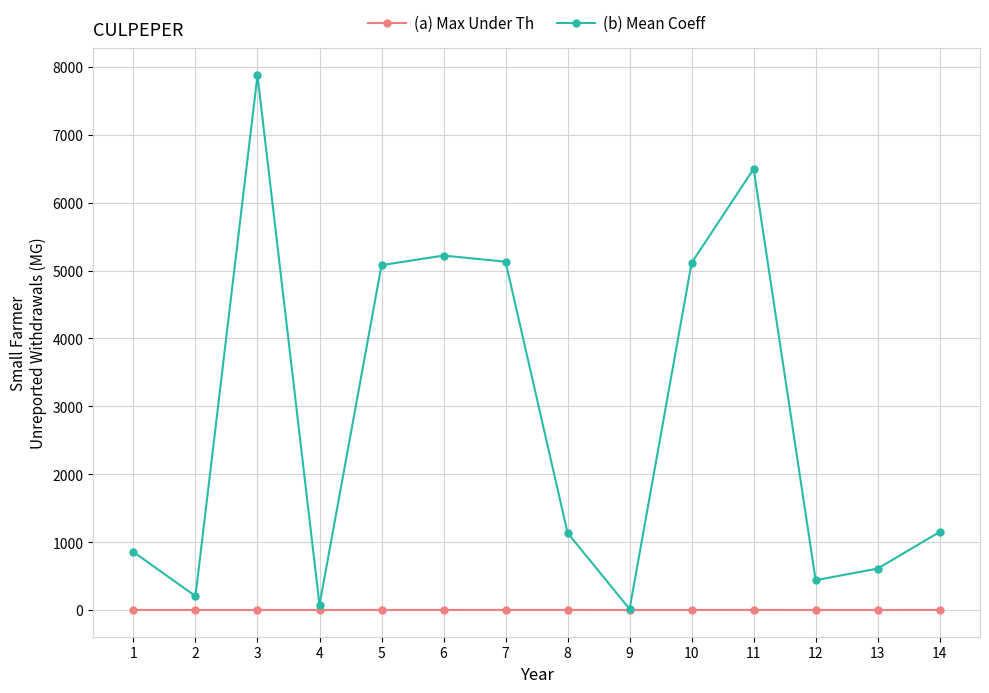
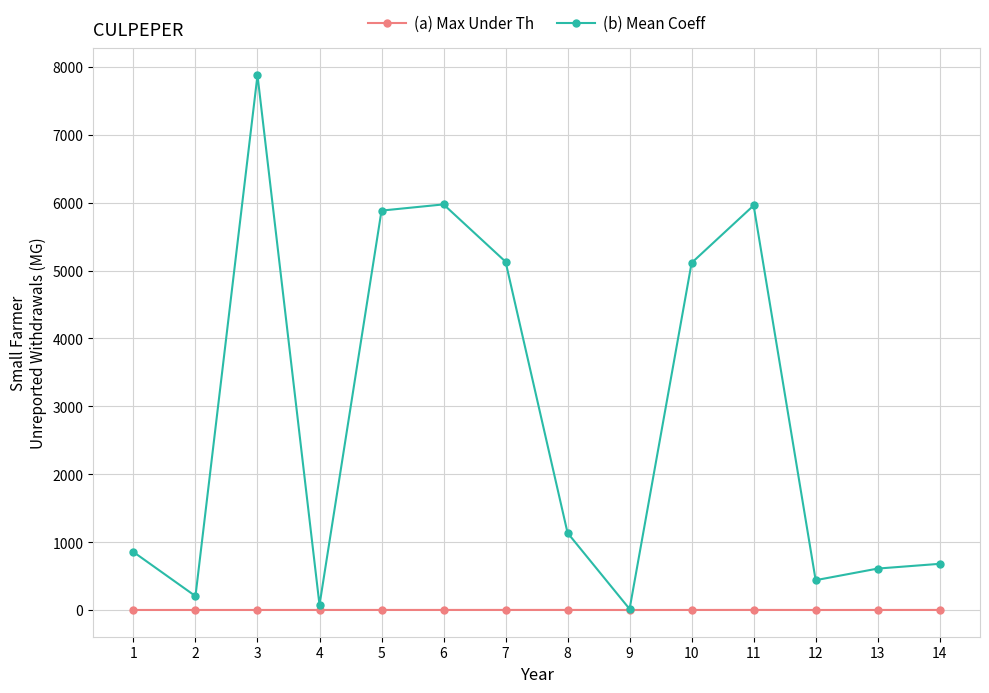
  {
    "(a) Max Under Th": {
      "1": 0,
      "2": 0,
      "3": 0,
      "4": 0,
      "5": 0,
      "6": 0,
      "7": 0,
      "8": 0,
      "10": 0,
      "11": 0,
      "12": 0,
      "13": 0,
      "14": 0
    },
    "(b) Mean Coeff": {
      "1": 900,
      "2": 200,
      "3": 7900,
      "4": 100,
-     "5": 5100,
-     "6": 5200,
+     "5": 5900,
+     "6": 6000,
      "7": 5100,
      "8": 1100,
      "10": 5100,
-     "11": 6500,
+     "11": 6000,
      "12": 400,
      "13": 600,
-     "14": 1100
+     "14": 700
    }
  }
